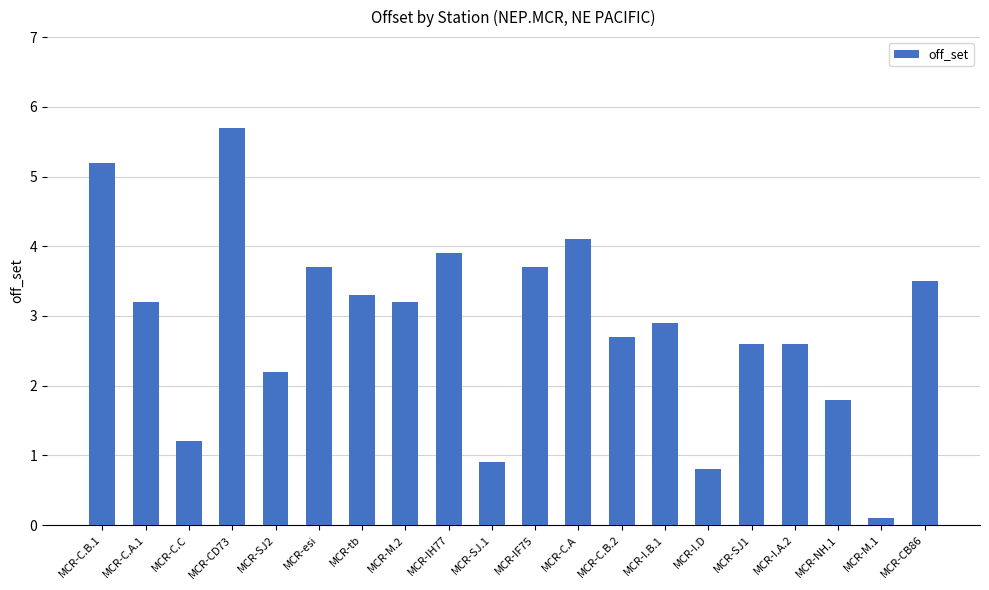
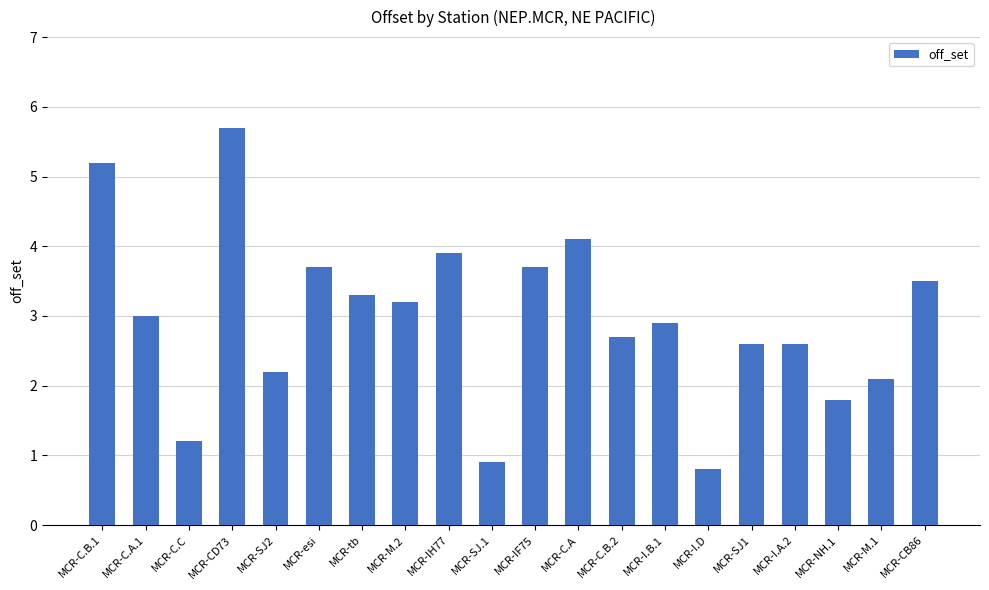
  {
    "MCR-C.B.1": 5.2,
-   "MCR-C.A.1": 3.2,
+   "MCR-C.A.1": 3.0,
    "MCR-C.C": 1.2,
    "MCR-CD73": 5.7,
    "MCR-SJ2": 2.2,
    "MCR-esi": 3.7,
    "MCR-tb": 3.3,
    "MCR-M.2": 3.2,
    "MCR-IH77": 3.9,
    "MCR-SJ.1": 0.9,
    "MCR-IF75": 3.7,
    "MCR-C.A": 4.1,
    "MCR-C.B.2": 2.7,
    "MCR-I.B.1": 2.9,
    "MCR-I.D": 0.8,
    "MCR-SJ1": 2.6,
    "MCR-I.A.2": 2.6,
    "MCR-NH.1": 1.8,
-   "MCR-M.1": 0.1,
+   "MCR-M.1": 2.1,
    "MCR-CB86": 3.5
  }
